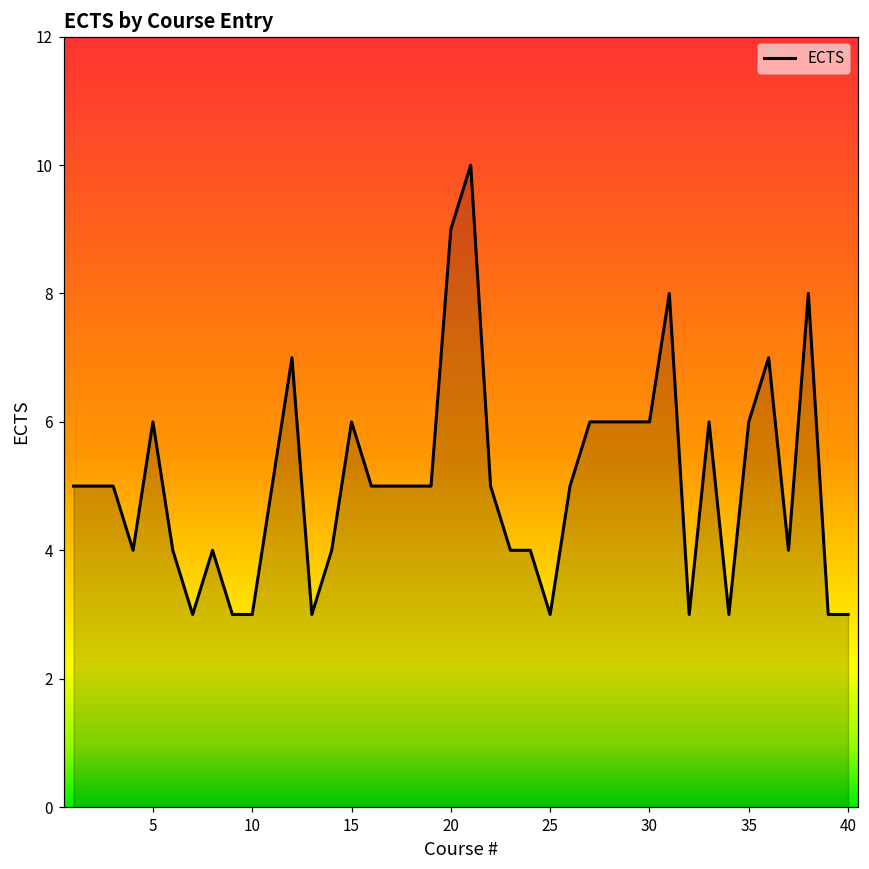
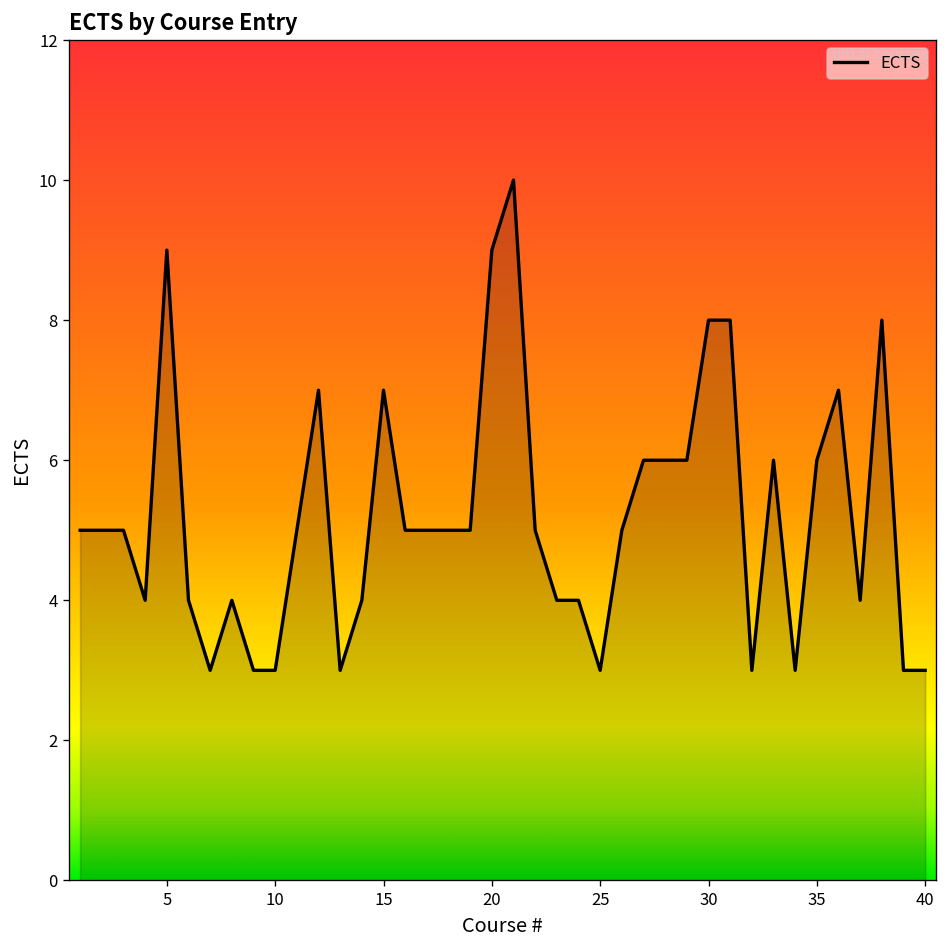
  {
-   "5": 6,
+   "5": 9,
    "10": 3,
-   "15": 6,
+   "15": 7,
    "20": 9,
    "25": 3,
-   "30": 6,
+   "30": 8,
    "35": 6,
    "40": 3
  }
